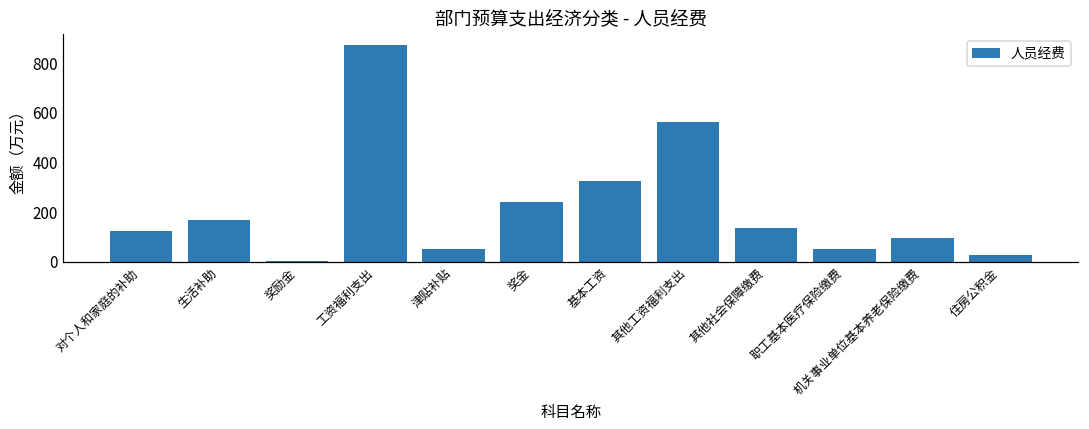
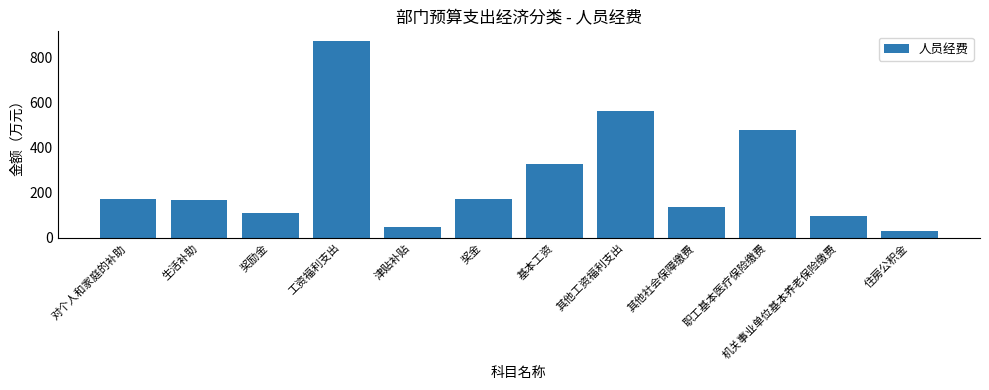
  {
-   "对个人和家庭的补助": 120,
+   "对个人和家庭的补助": 170,
    "生活补助": 170,
-   "奖励金": 0,
+   "奖励金": 110,
    "工资福利支出": 870,
    "津贴补贴": 50,
-   "奖金": 240,
+   "奖金": 170,
    "基本工资": 330,
    "其他工资福利支出": 560,
    "其他社会保障缴费": 140,
-   "职工基本医疗保险缴费": 50,
+   "职工基本医疗保险缴费": 480,
    "机关事业单位基本养老保险缴费": 90,
    "住房公积金": 30
  }
